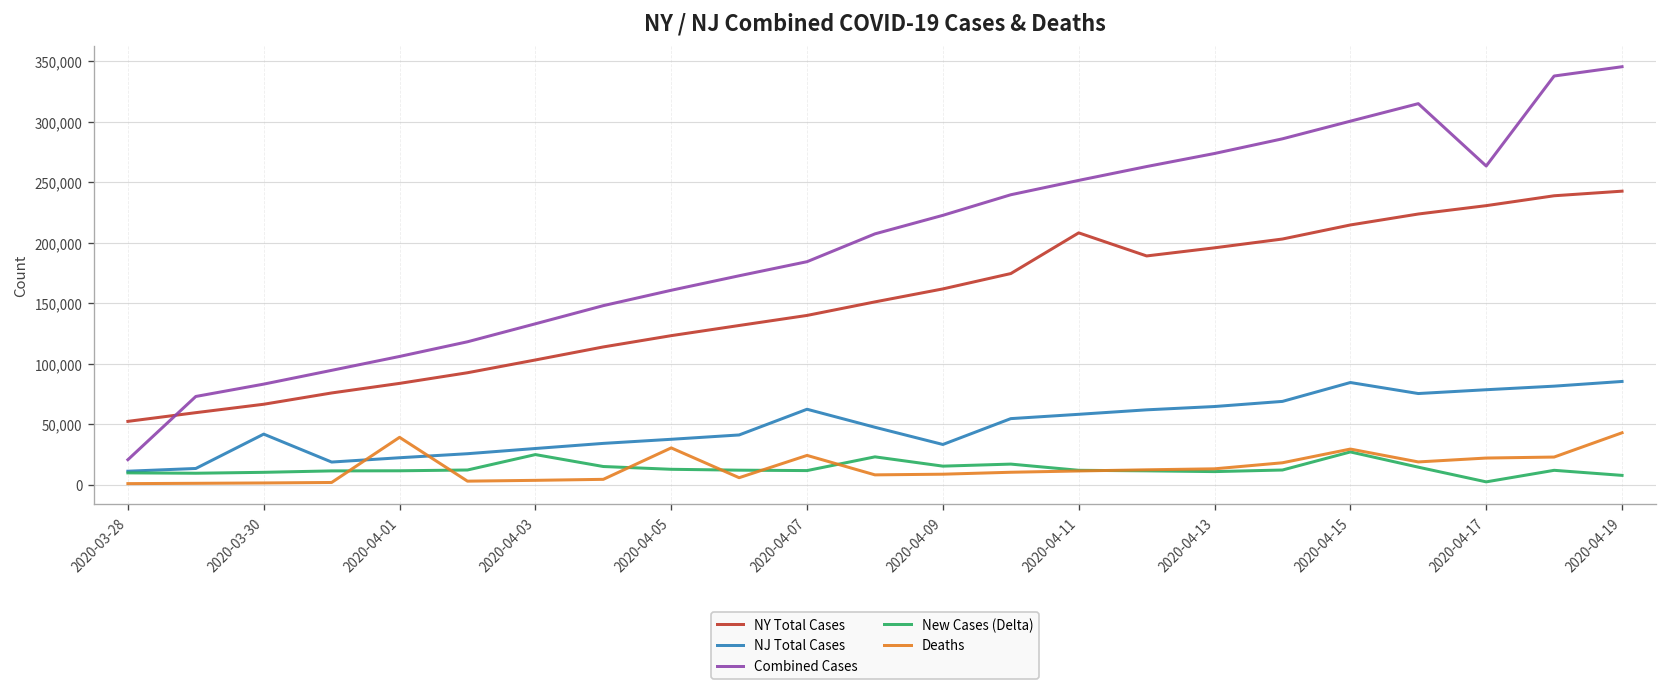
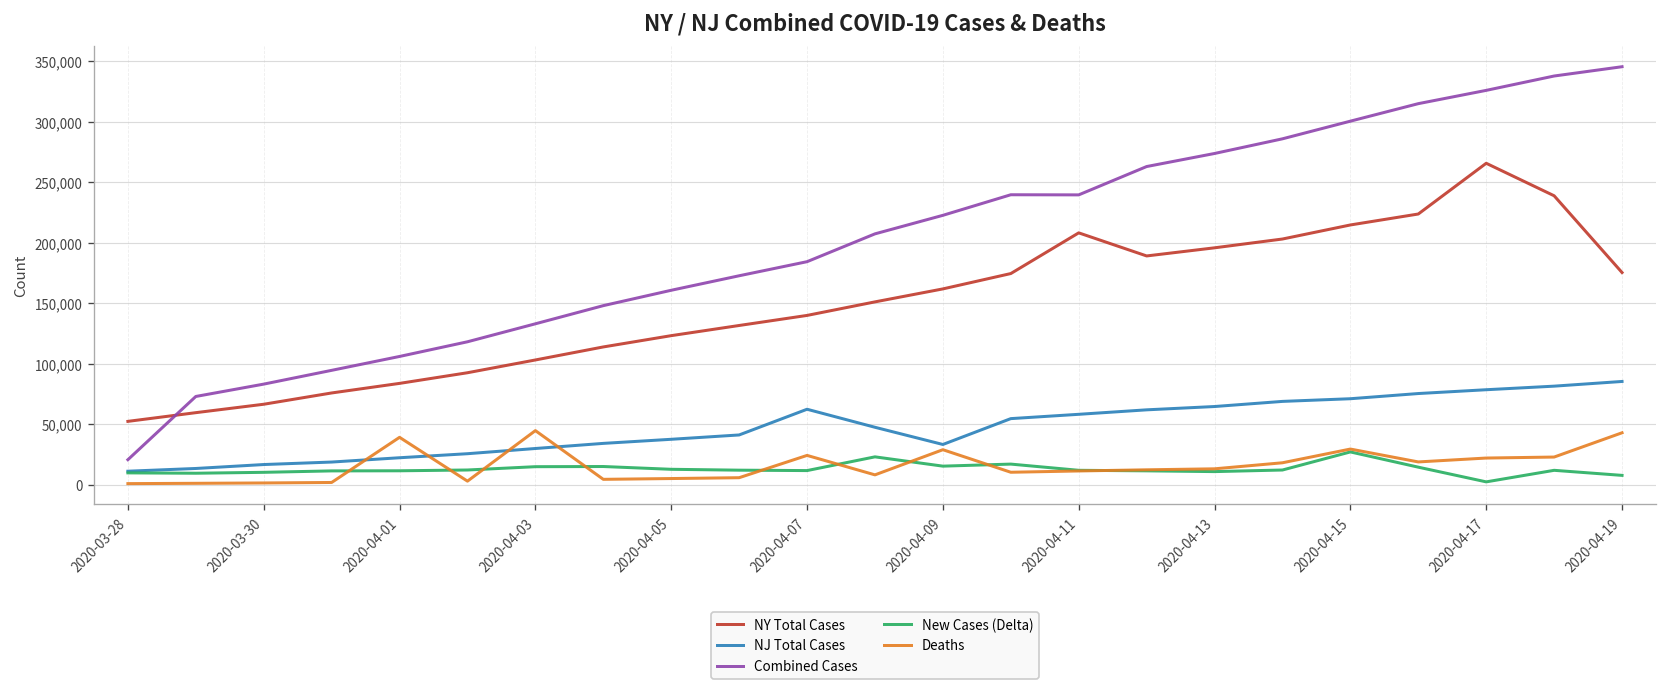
  {
    "NY Total Cases": {
      "2020-03-28": "52,000",
      "2020-03-30": "66,000",
      "2020-04-01": "84,000",
      "2020-04-03": "103,000",
      "2020-04-05": "123,000",
      "2020-04-07": "140,000",
      "2020-04-09": "162,000",
      "2020-04-11": "208,000",
      "2020-04-13": "196,000",
      "2020-04-15": "215,000",
-     "2020-04-17": "231,000",
-     "2020-04-19": "243,000"
+     "2020-04-17": "266,000",
+     "2020-04-19": "175,000"
    },
    "NJ Total Cases": {
-     "2020-03-30": "42,000",
+     "2020-03-30": "17,000",
      "2020-04-01": "22,000",
      "2020-04-03": "30,000",
      "2020-04-05": "38,000",
      "2020-04-07": "62,000",
      "2020-04-09": "33,000",
      "2020-04-11": "58,000",
      "2020-04-13": "65,000",
-     "2020-04-15": "84,000",
+     "2020-04-15": "71,000",
      "2020-04-17": "78,000",
      "2020-04-19": "85,000"
    },
    "Combined Cases": {
      "2020-03-28": "21,000",
      "2020-03-30": "83,000",
      "2020-04-01": "106,000",
      "2020-04-03": "133,000",
      "2020-04-05": "161,000",
      "2020-04-07": "184,000",
      "2020-04-09": "223,000",
-     "2020-04-11": "251,000",
+     "2020-04-11": "240,000",
      "2020-04-13": "274,000",
      "2020-04-15": "300,000",
-     "2020-04-17": "263,000",
+     "2020-04-17": "326,000",
      "2020-04-19": "345,000"
    },
    "New Cases (Delta)": {
      "2020-03-30": "10,000",
      "2020-04-01": "11,000",
-     "2020-04-03": "25,000",
+     "2020-04-03": "15,000",
      "2020-04-05": "13,000",
      "2020-04-07": "12,000",
      "2020-04-09": "15,000",
      "2020-04-17": "2,000",
      "2020-04-19": "8,000"
    },
    "Deaths": {
      "2020-03-28": "1,000",
      "2020-03-30": "1,000",
      "2020-04-01": "39,000",
-     "2020-04-03": "4,000",
-     "2020-04-05": "30,000",
+     "2020-04-03": "45,000",
+     "2020-04-05": "5,000",
      "2020-04-07": "24,000",
-     "2020-04-09": "9,000",
+     "2020-04-09": "29,000",
      "2020-04-17": "22,000",
      "2020-04-19": "43,000"
    }
  }
